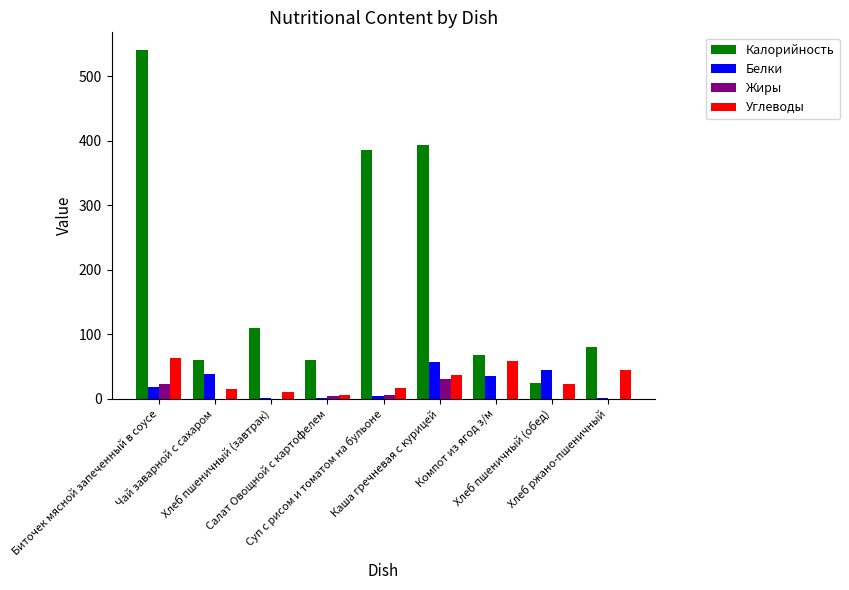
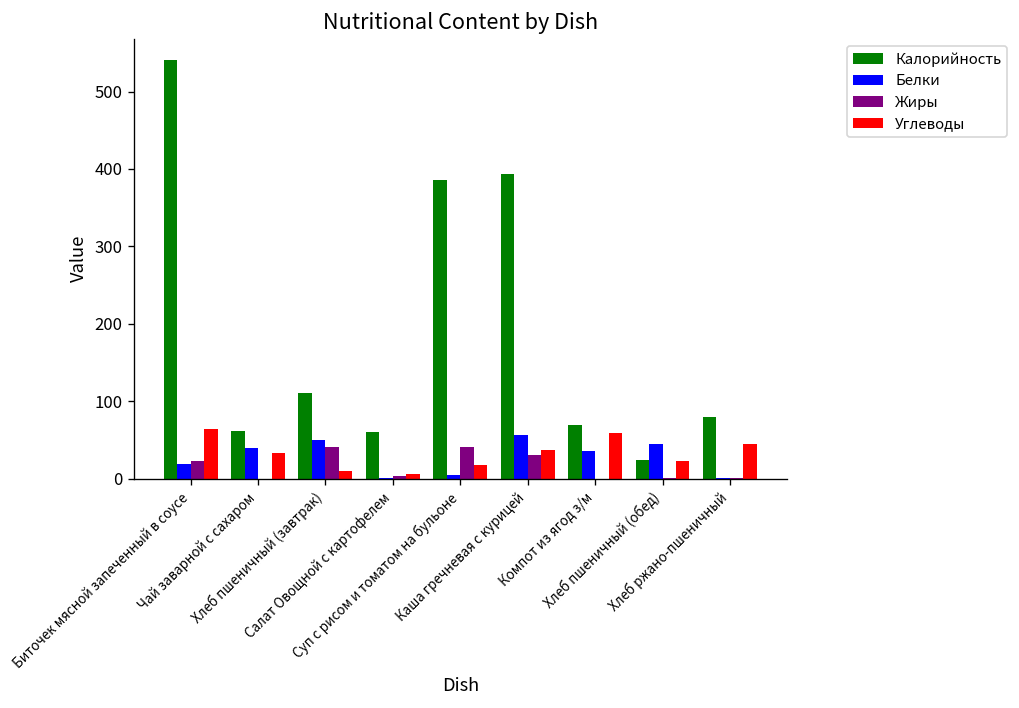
  {
    "Калорийность": {
      "Биточек мясной запеченный в соусе": 540,
      "Чай заварной с сахаром": 60,
      "Хлеб пшеничный (завтрак)": 110,
      "Салат Овощной с картофелем": 60,
      "Суп с рисом и томатом на бульоне": 390,
      "Каша гречневая с курицей": 390,
      "Компот из ягод з/м": 70,
      "Хлеб пшеничный (обед)": 20,
      "Хлеб ржано-пшеничный": 80
    },
    "Белки": {
      "Биточек мясной запеченный в соусе": 20,
      "Чай заварной с сахаром": 40,
-     "Хлеб пшеничный (завтрак)": 0,
+     "Хлеб пшеничный (завтрак)": 50,
      "Суп с рисом и томатом на бульоне": 0,
      "Каша гречневая с курицей": 60,
      "Компот из ягод з/м": 40,
      "Хлеб пшеничный (обед)": 50
    },
    "Жиры": {
      "Биточек мясной запеченный в соусе": 20,
-     "Хлеб пшеничный (завтрак)": 0,
-     "Суп с рисом и томатом на бульоне": 10,
+     "Хлеб пшеничный (завтрак)": 40,
+     "Суп с рисом и томатом на бульоне": 40,
      "Каша гречневая с курицей": 30,
      "Компот из ягод з/м": 0
    },
    "Углеводы": {
      "Биточек мясной запеченный в соусе": 60,
-     "Чай заварной с сахаром": 20,
+     "Чай заварной с сахаром": 30,
      "Хлеб пшеничный (завтрак)": 10,
      "Салат Овощной с картофелем": 10,
      "Суп с рисом и томатом на бульоне": 20,
      "Каша гречневая с курицей": 40,
      "Компот из ягод з/м": 60,
      "Хлеб пшеничный (обед)": 20,
      "Хлеб ржано-пшеничный": 50
    }
  }
